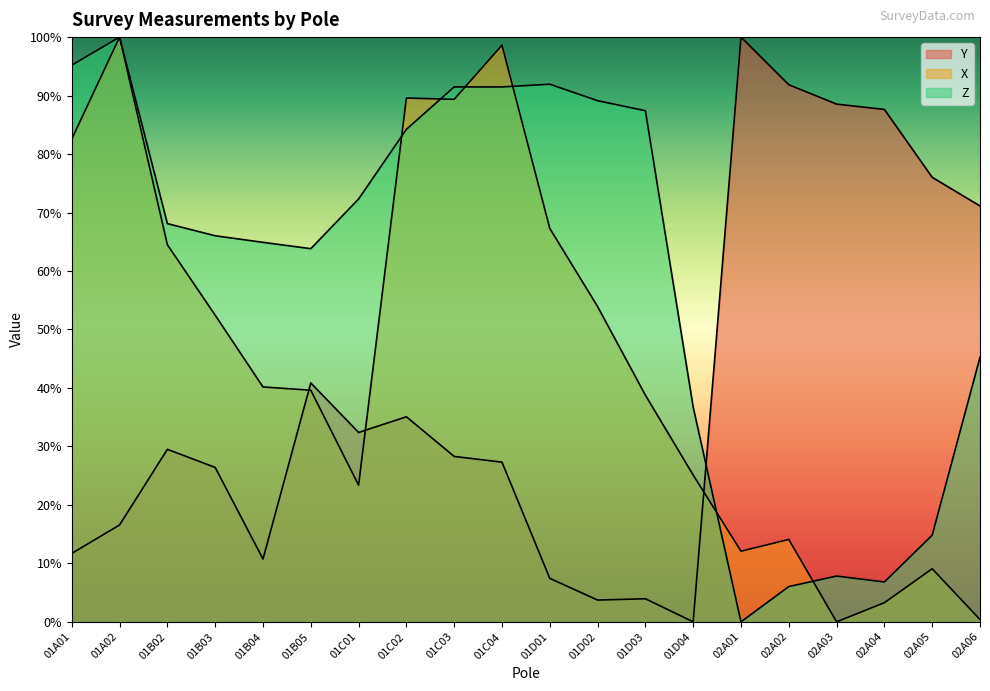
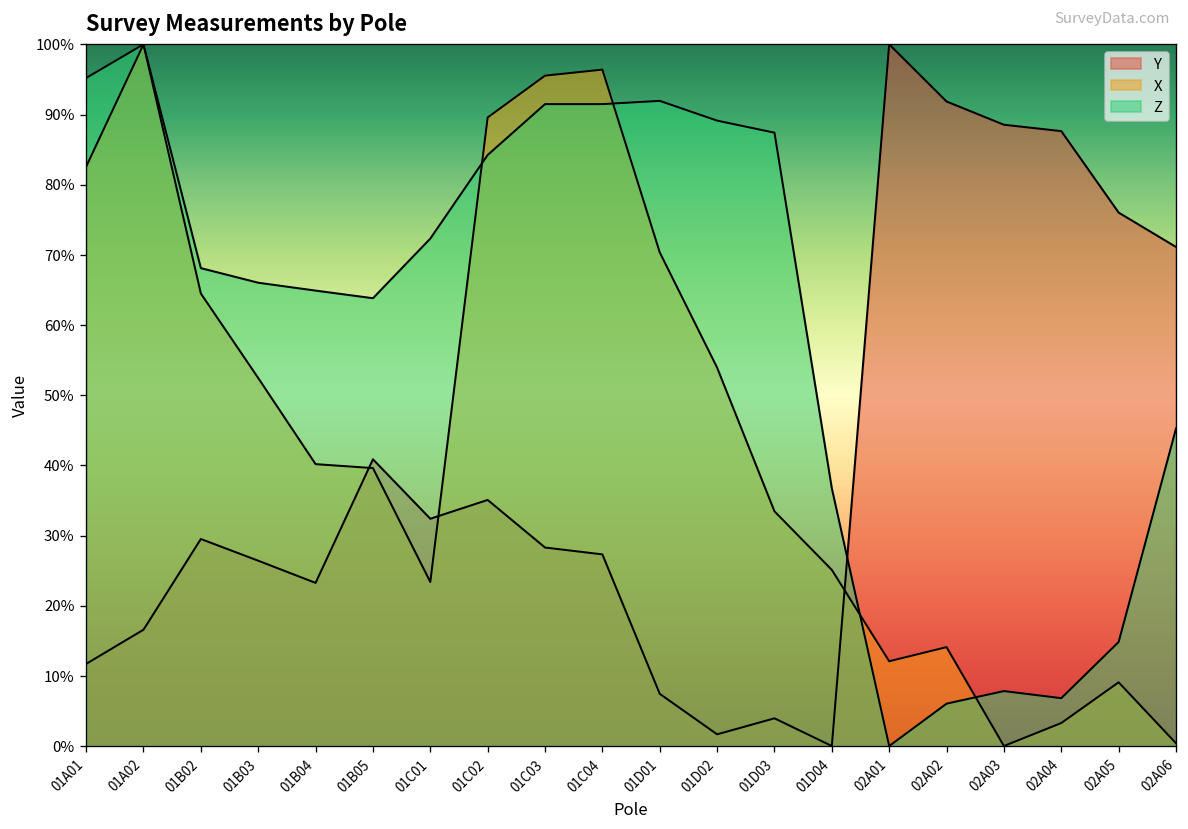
  {
    "Y": {
      "01A01": "12%",
      "01A02": "17%",
      "01B02": "30%",
      "01B03": "26%",
-     "01B04": "11%",
+     "01B04": "23%",
      "01B05": "41%",
      "01C01": "32%",
      "01C02": "35%",
      "01C03": "28%",
      "01C04": "27%",
      "01D01": "7%",
-     "01D02": "4%",
+     "01D02": "2%",
      "01D03": "4%",
      "01D04": "0%",
      "02A01": "100%",
      "02A02": "92%",
      "02A03": "89%",
      "02A04": "88%",
      "02A05": "76%",
      "02A06": "71%"
    },
    "X": {
      "01A01": "83%",
      "01B02": "64%",
      "01B03": "52%",
      "01B04": "40%",
      "01B05": "40%",
      "01C01": "23%",
      "01C02": "90%",
-     "01C03": "89%",
-     "01C04": "99%",
-     "01D01": "67%",
+     "01C03": "96%",
+     "01C04": "96%",
+     "01D01": "70%",
      "01D02": "54%",
-     "01D03": "39%",
+     "01D03": "33%",
      "01D04": "25%",
      "02A01": "12%",
      "02A02": "14%",
      "02A03": "0%",
      "02A04": "3%",
      "02A05": "9%",
      "02A06": "0%"
    },
    "Z": {
      "01A01": "95%",
      "01B02": "68%",
      "01B03": "66%",
      "01B04": "65%",
      "01B05": "64%",
      "01C01": "72%",
      "01C02": "84%",
      "01C03": "91%",
      "01C04": "91%",
      "01D01": "92%",
      "01D02": "89%",
      "01D03": "87%",
      "01D04": "37%",
      "02A01": "0%",
      "02A02": "6%",
      "02A03": "8%",
      "02A04": "7%",
      "02A05": "15%",
      "02A06": "45%"
    }
  }
